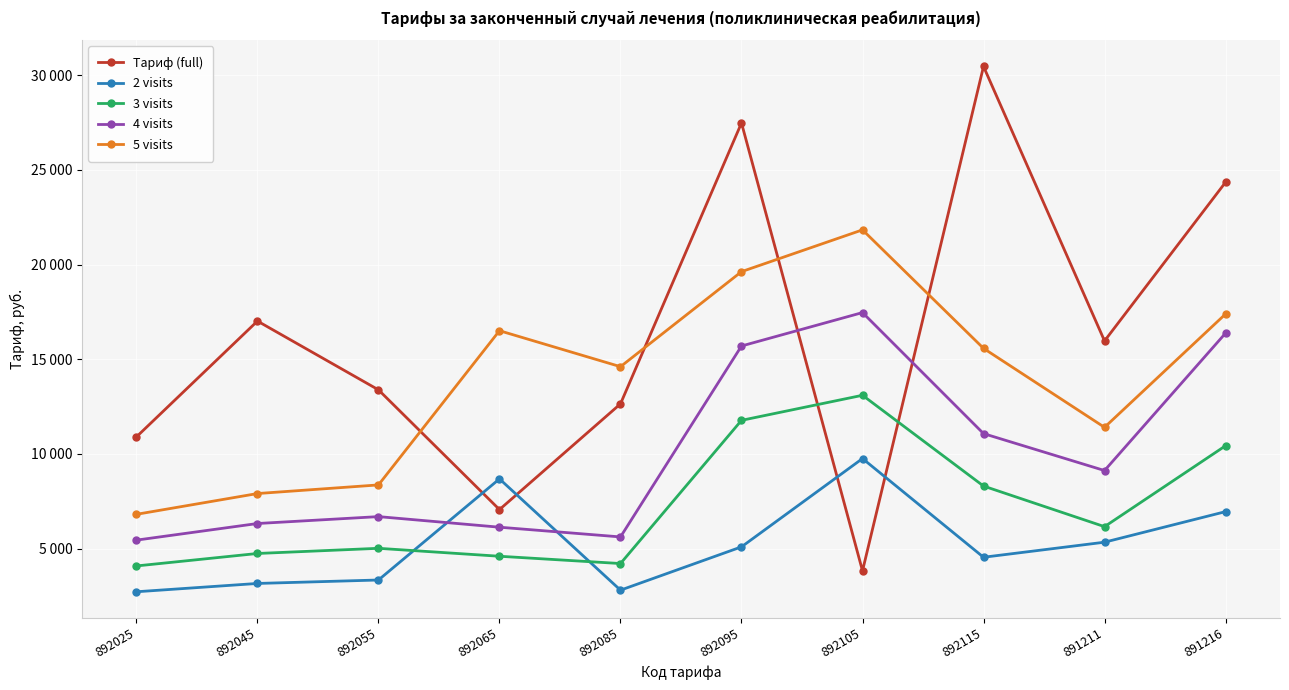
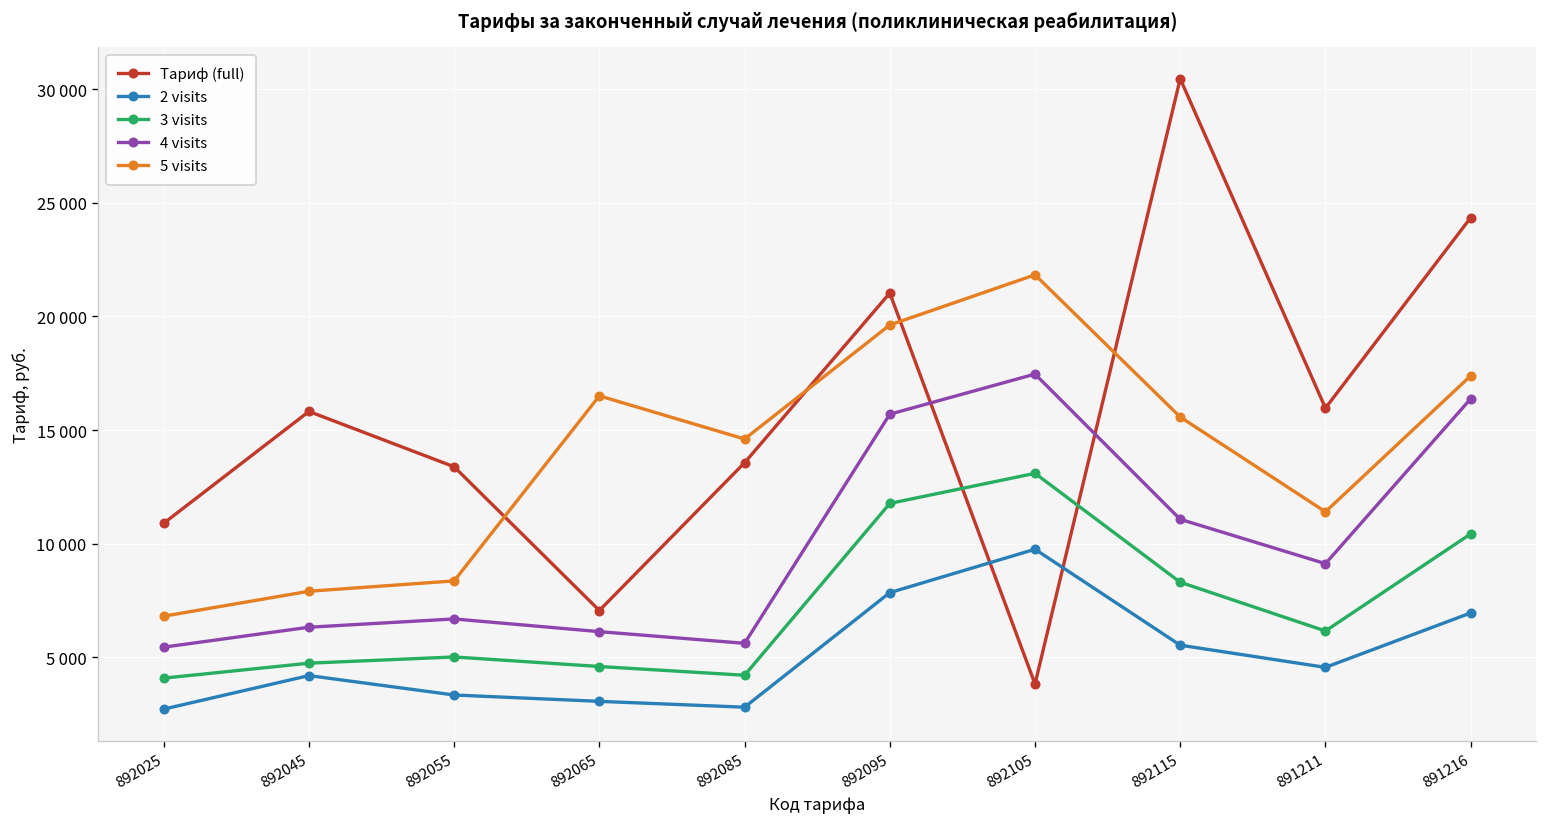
  {
    "Tариф (full)": {
      "892025": 10900,
-     "892045": 17000,
+     "892045": 15800,
      "892055": 13400,
      "892065": 7100,
-     "892085": 12600,
-     "892095": 27500,
+     "892085": 13600,
+     "892095": 21000,
      "892105": 3800,
      "892115": 30500,
      "891211": 16000,
      "891216": 24300
    },
    "2 visits": {
      "892025": 2700,
-     "892045": 3200,
+     "892045": 4200,
      "892055": 3300,
-     "892065": 8700,
+     "892065": 3100,
      "892085": 2800,
-     "892095": 5100,
+     "892095": 7800,
      "892105": 9800,
-     "892115": 4500,
-     "891211": 5300,
+     "892115": 5500,
+     "891211": 4600,
      "891216": 7000
    },
    "3 visits": {
      "892025": 4100,
      "892045": 4700,
      "892055": 5000,
      "892065": 4600,
      "892085": 4200,
      "892095": 11800,
      "892105": 13100,
      "892115": 8300,
      "891211": 6200,
      "891216": 10400
    },
    "4 visits": {
      "892025": 5500,
      "892045": 6300,
      "892055": 6700,
      "892065": 6100,
      "892085": 5600,
      "892095": 15700,
      "892105": 17500,
      "892115": 11100,
      "891211": 9100,
      "891216": 16400
    },
    "5 visits": {
      "892025": 6800,
      "892045": 7900,
      "892055": 8400,
      "892065": 16500,
      "892085": 14600,
      "892095": 19600,
      "892105": 21800,
      "892115": 15600,
      "891211": 11400,
      "891216": 17400
    }
  }
